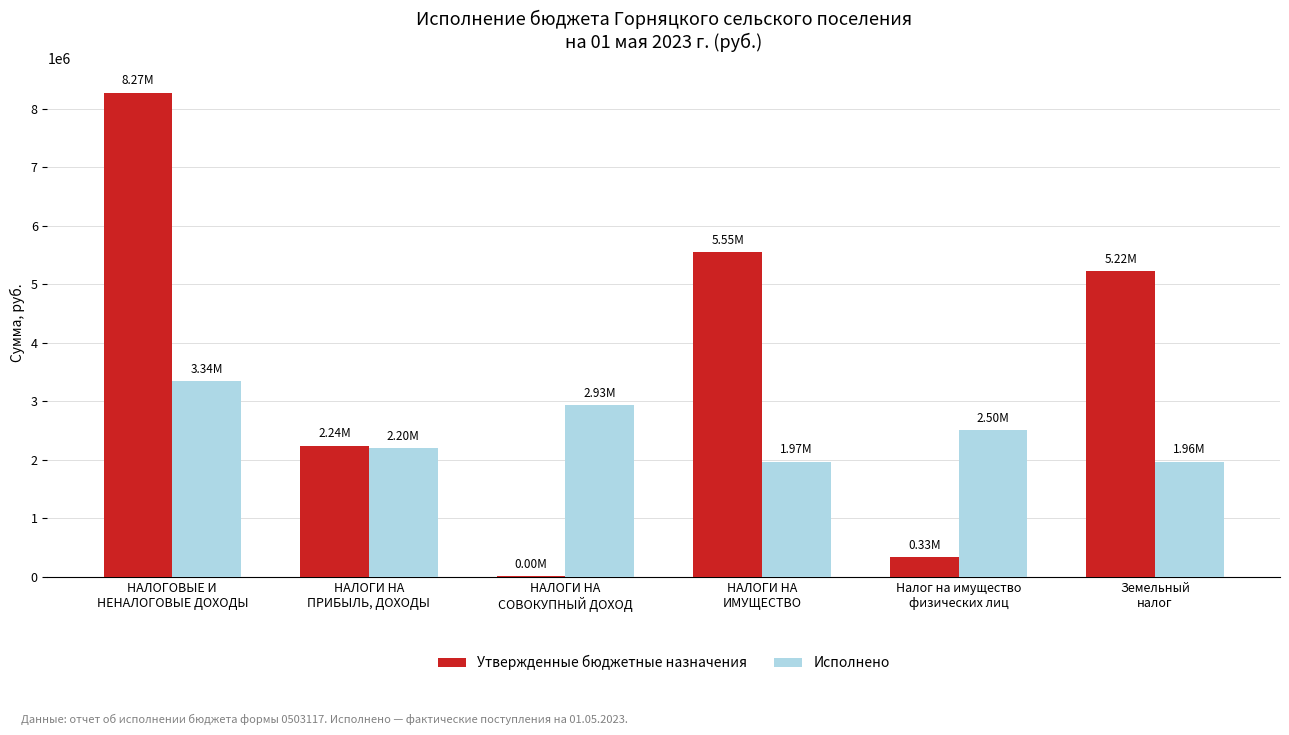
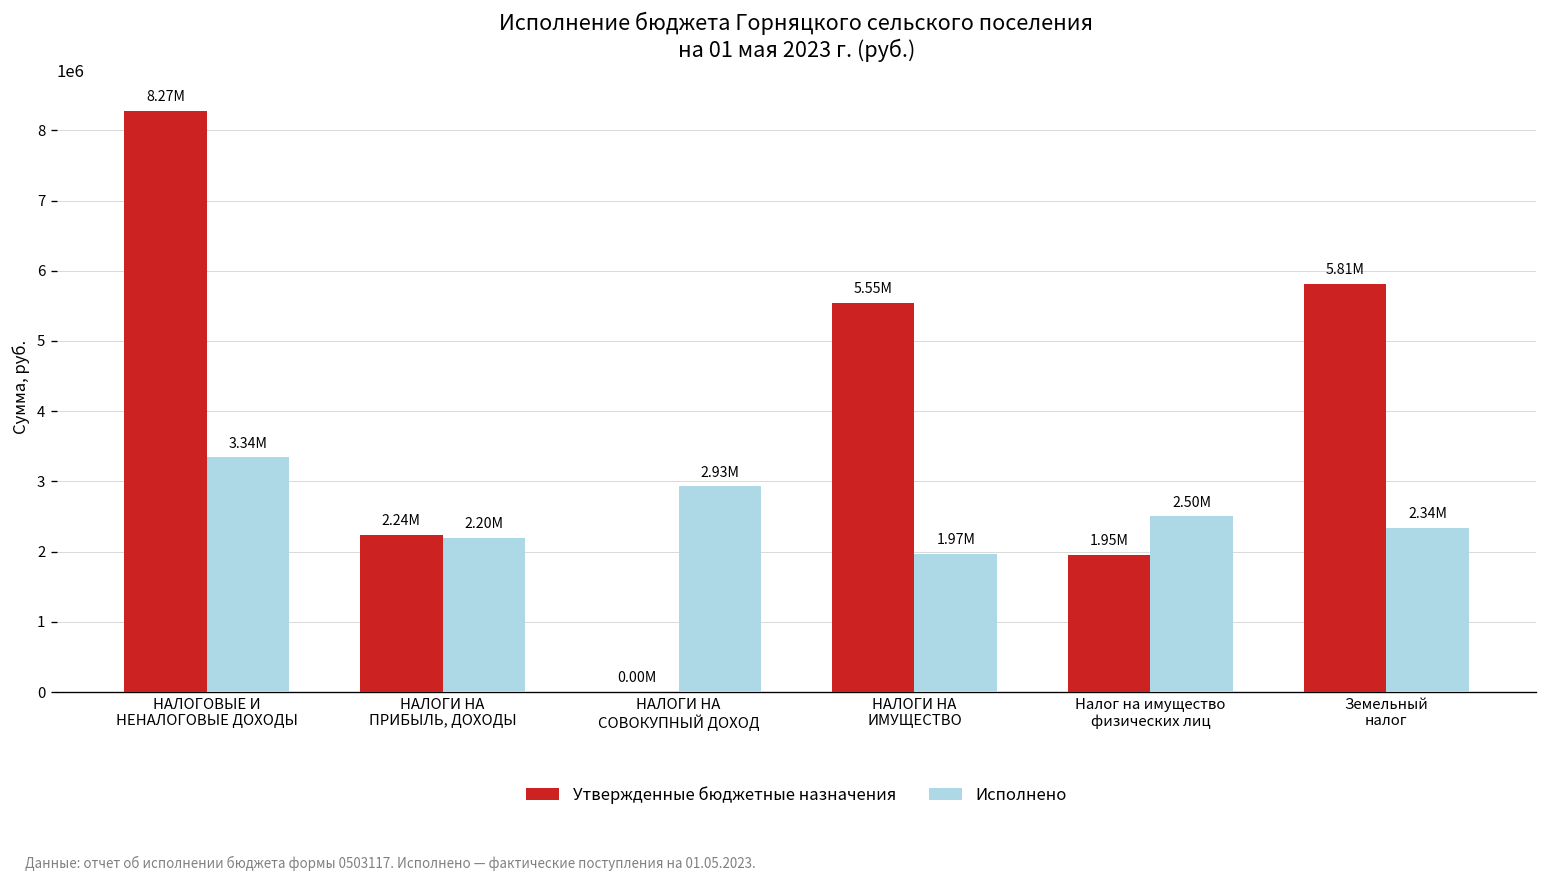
  {
    "Утвержденные бюджетные назначения": {
      "НАЛОГОВЫЕ И НЕНАЛОГОВЫЕ ДОХОДЫ": "8.27M",
      "НАЛОГИ НА ПРИБЫЛЬ, ДОХОДЫ": "2.24M",
      "НАЛОГИ НА ИМУЩЕСТВО": "5.55M",
-     "Налог на имущество физических лиц": "0.33M",
-     "Земельный налог": "5.22M"
+     "Налог на имущество физических лиц": "1.95M",
+     "Земельный налог": "5.81M"
    },
    "Исполнено": {
      "НАЛОГОВЫЕ И НЕНАЛОГОВЫЕ ДОХОДЫ": "3.34M",
      "НАЛОГИ НА ПРИБЫЛЬ, ДОХОДЫ": "2.20M",
      "НАЛОГИ НА СОВОКУПНЫЙ ДОХОД": "2.93M",
      "НАЛОГИ НА ИМУЩЕСТВО": "1.97M",
      "Налог на имущество физических лиц": "2.50M",
-     "Земельный налог": "1.96M"
+     "Земельный налог": "2.34M"
    }
  }
